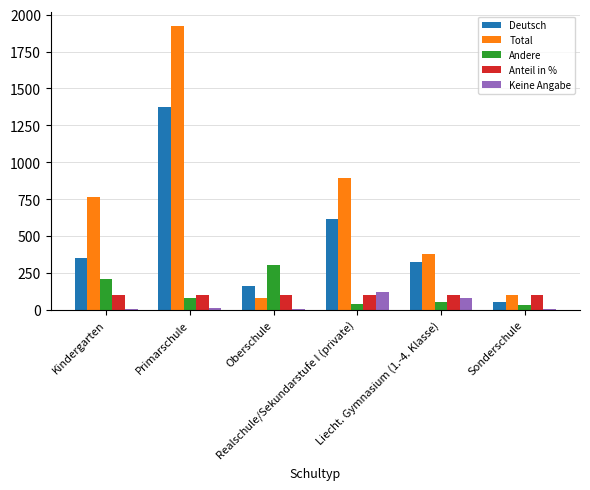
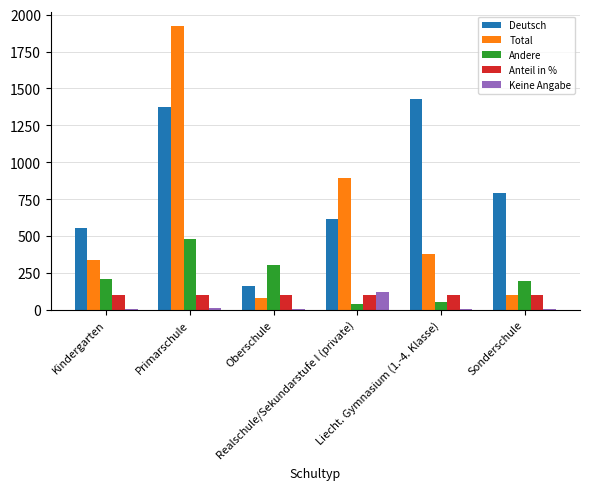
  {
    "Deutsch": {
-     "Kindergarten": 350,
+     "Kindergarten": 560,
      "Primarschule": 1370,
      "Oberschule": 160,
      "Realschule/Sekundarstufe I (private)": 610,
-     "Liecht. Gymnasium (1.-4. Klasse)": 320,
-     "Sonderschule": 50
+     "Liecht. Gymnasium (1.-4. Klasse)": 1430,
+     "Sonderschule": 790
    },
    "Total": {
-     "Kindergarten": 770,
+     "Kindergarten": 340,
      "Primarschule": 1920,
      "Oberschule": 80,
      "Realschule/Sekundarstufe I (private)": 890,
      "Liecht. Gymnasium (1.-4. Klasse)": 380,
      "Sonderschule": 100
    },
    "Andere": {
      "Kindergarten": 210,
-     "Primarschule": 80,
+     "Primarschule": 480,
      "Oberschule": 300,
      "Realschule/Sekundarstufe I (private)": 40,
      "Liecht. Gymnasium (1.-4. Klasse)": 50,
-     "Sonderschule": 40
+     "Sonderschule": 190
    },
    "Anteil in %": {
      "Kindergarten": 100,
      "Primarschule": 100,
      "Oberschule": 100,
      "Realschule/Sekundarstufe I (private)": 100,
      "Liecht. Gymnasium (1.-4. Klasse)": 100,
      "Sonderschule": 100
    },
    "Keine Angabe": {
      "Realschule/Sekundarstufe I (private)": 120,
-     "Liecht. Gymnasium (1.-4. Klasse)": 80
+     "Liecht. Gymnasium (1.-4. Klasse)": 0
    }
  }
